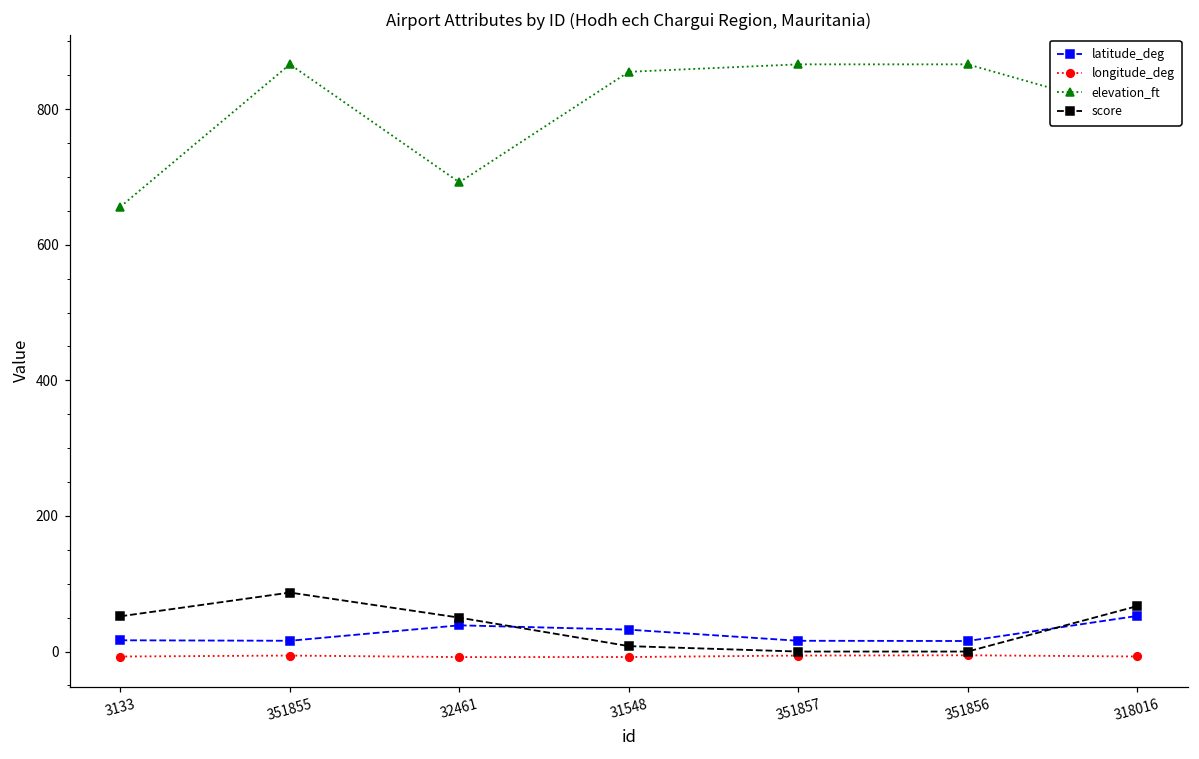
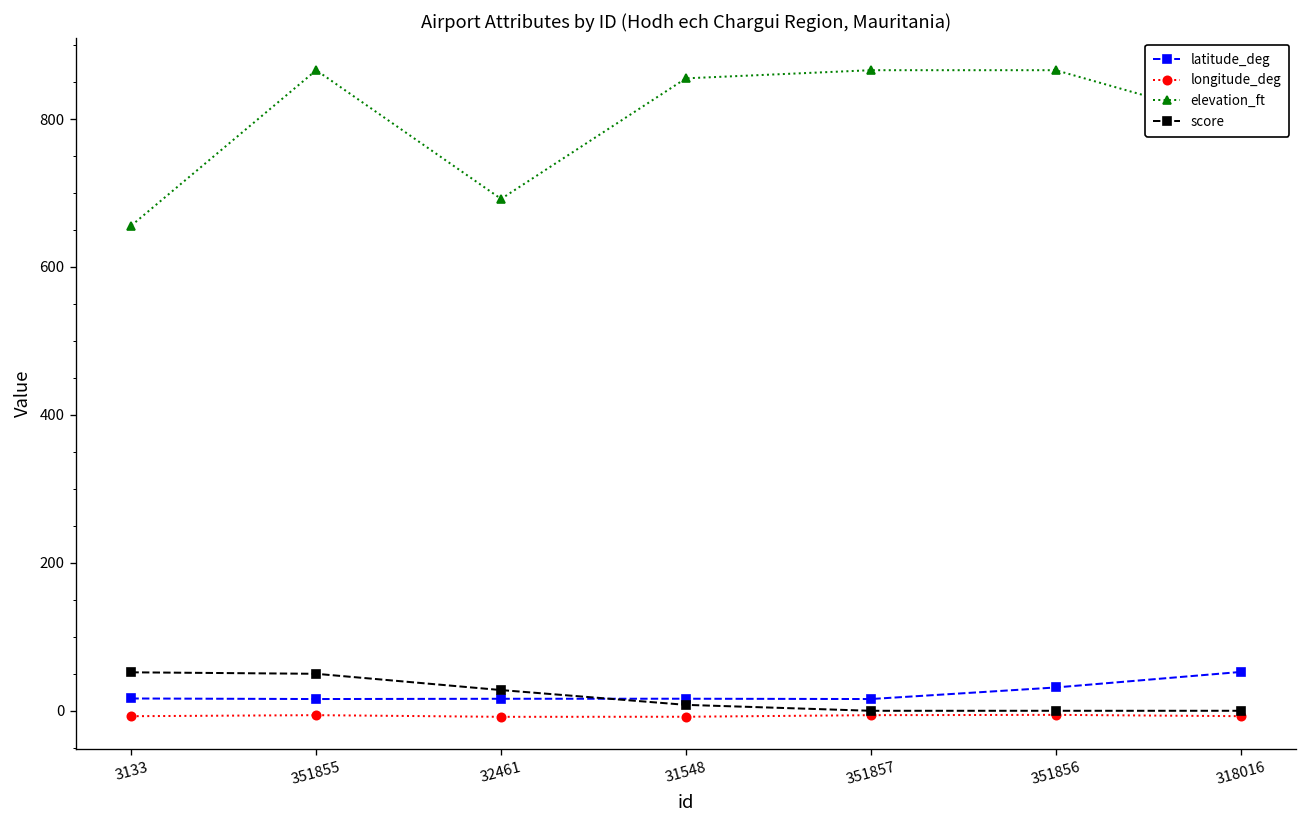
  {
    "latitude_deg": {
      "3133": 20,
      "351855": 20,
-     "32461": 40,
-     "31548": 30,
+     "32461": 20,
+     "31548": 20,
      "351857": 20,
-     "351856": 20,
+     "351856": 30,
      "318016": 50
    },
    "longitude_deg": {
      "3133": -10,
      "351855": -10,
      "32461": -10,
      "31548": -10,
      "351857": -10,
      "351856": -10,
      "318016": -10
    },
    "elevation_ft": {
      "3133": 660,
      "351855": 870,
      "32461": 690,
      "31548": 860,
      "351857": 870,
      "351856": 870
    },
    "score": {
      "3133": 50,
-     "351855": 90,
-     "32461": 50,
+     "351855": 50,
+     "32461": 30,
      "31548": 10,
      "351857": 0,
      "351856": 0,
-     "318016": 70
+     "318016": 0
    }
  }
